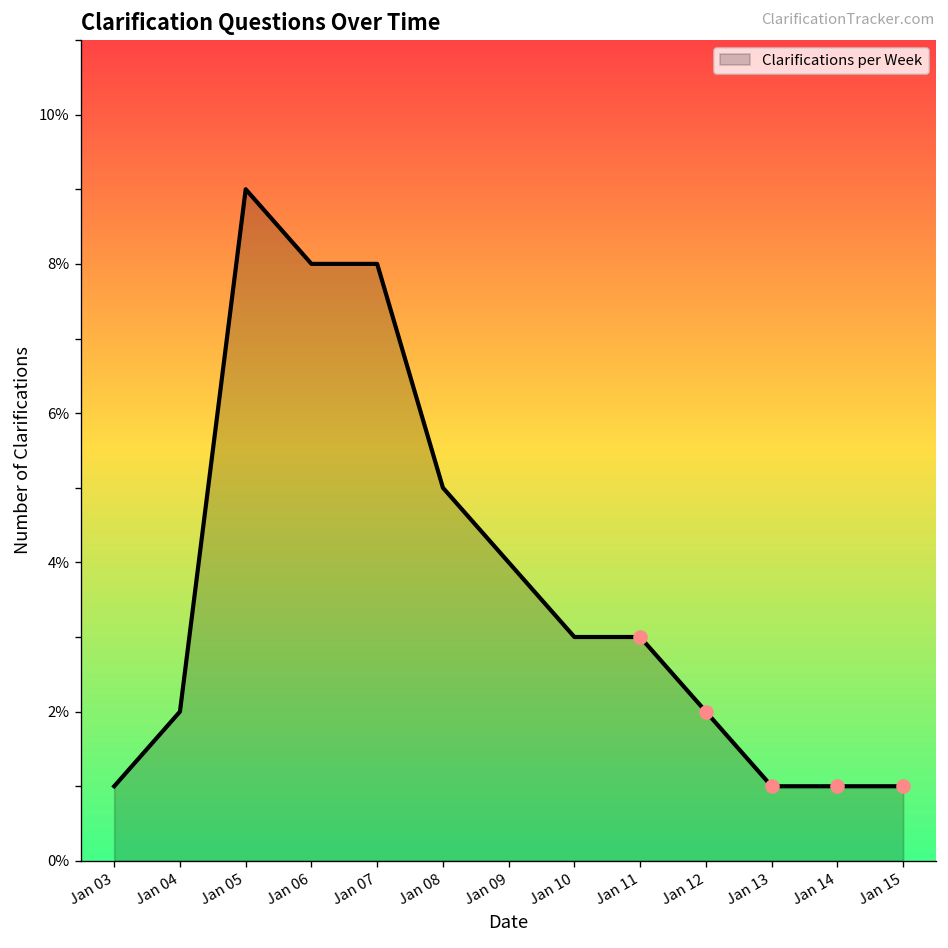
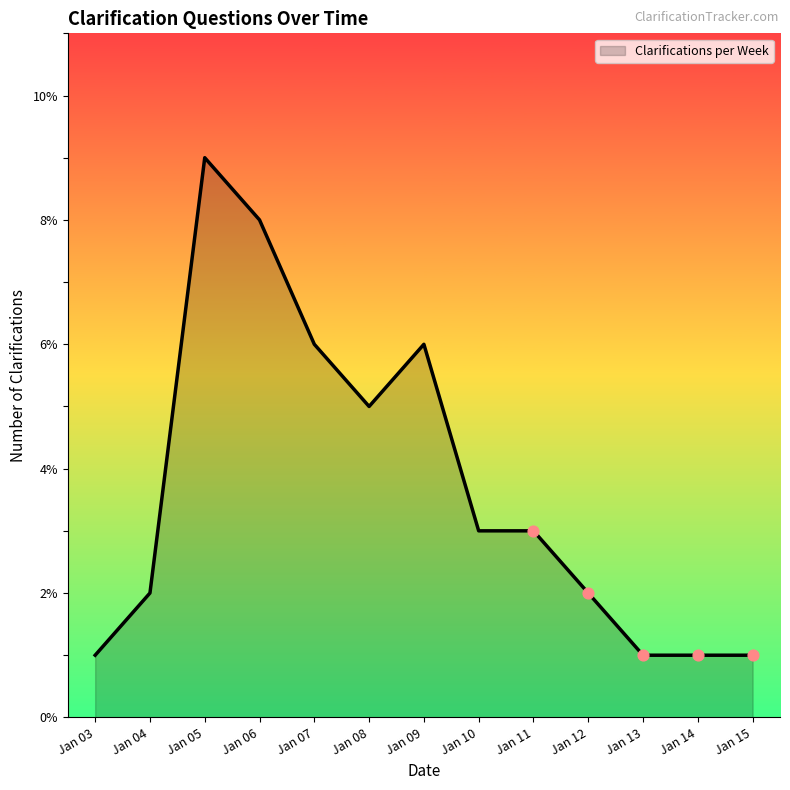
  {
    "Clarifications per Week": {
      "Jan 03": "1%",
      "Jan 04": "2%",
      "Jan 05": "9%",
      "Jan 06": "8%",
-     "Jan 07": "8%",
+     "Jan 07": "6%",
      "Jan 08": "5%",
-     "Jan 09": "4%",
+     "Jan 09": "6%",
      "Jan 10": "3%"
    }
  }
